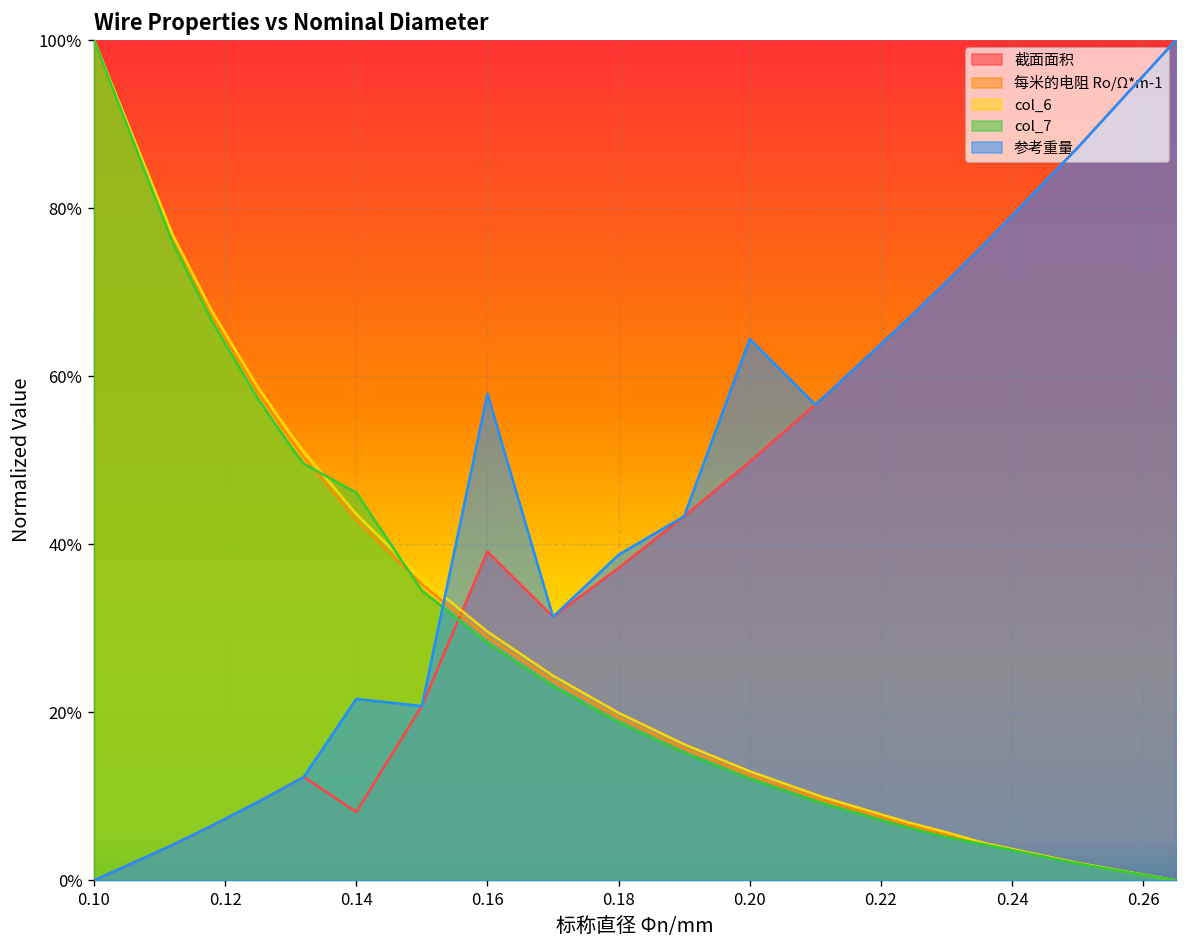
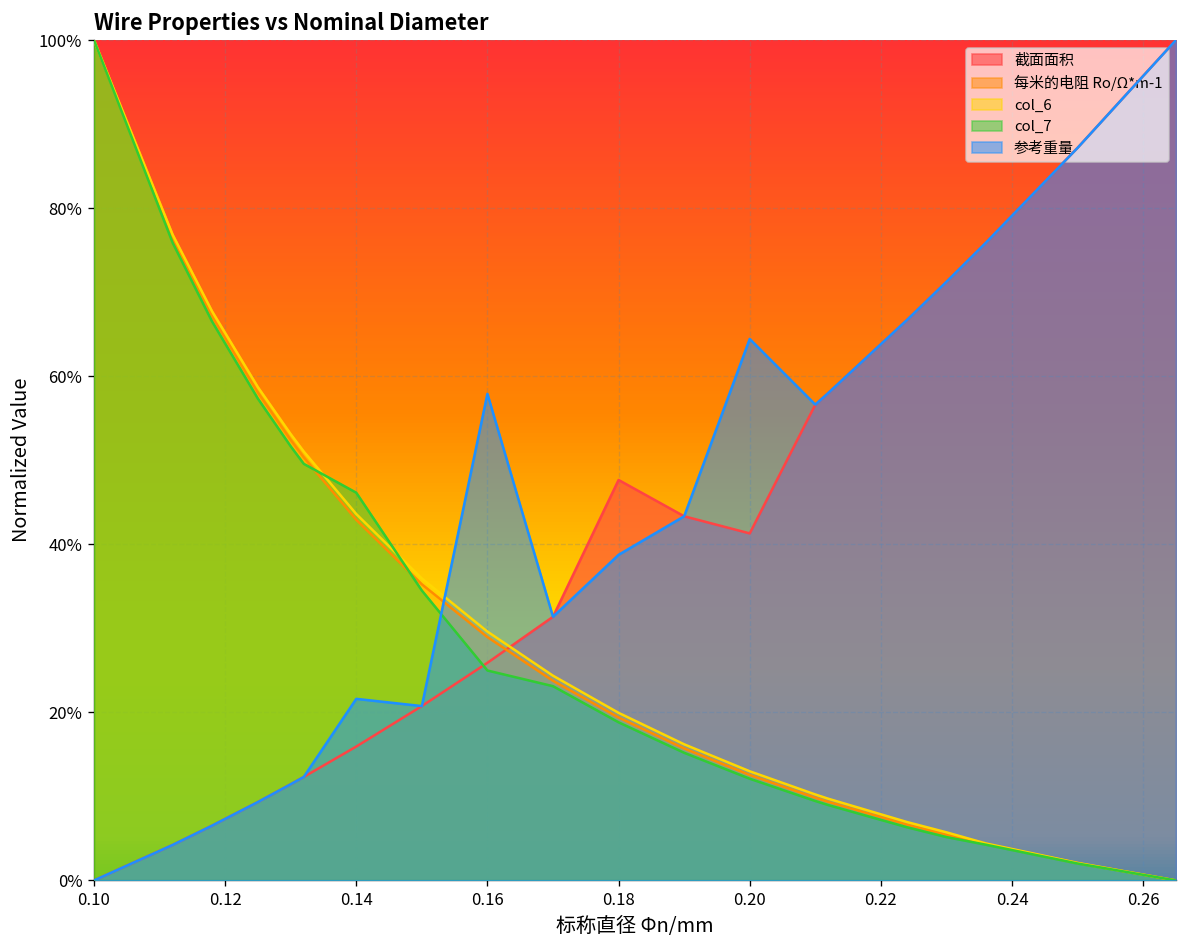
  {
    "截面面积": {
-     "0.14": "8%",
-     "0.16": "39%",
-     "0.18": "37%",
-     "0.20": "50%"
+     "0.14": "16%",
+     "0.16": "26%",
+     "0.18": "48%",
+     "0.20": "41%"
    },
    "col_7": {
      "0.14": "46%",
-     "0.16": "28%",
+     "0.16": "25%",
      "0.18": "19%",
      "0.20": "12%"
    },
    "参考重量": {
      "0.14": "22%",
      "0.16": "58%",
      "0.18": "39%",
      "0.20": "64%"
    }
  }
